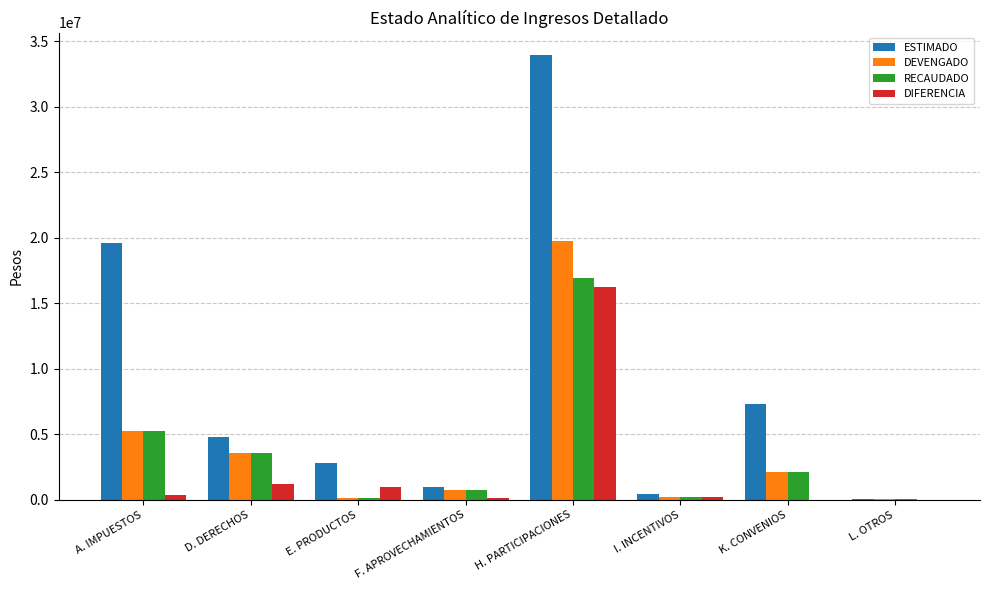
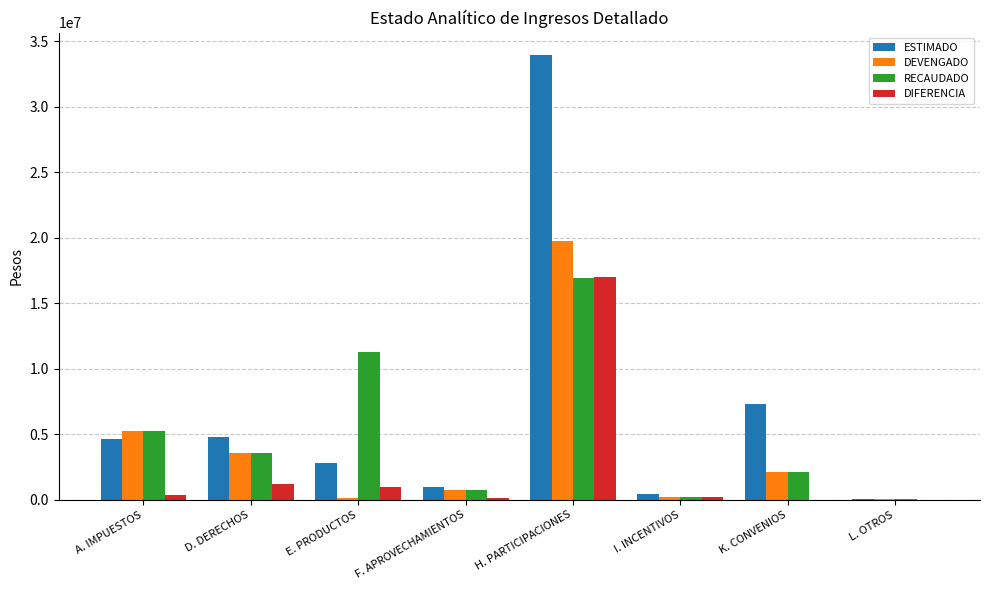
  {
    "ESTIMADO": {
-     "A. IMPUESTOS": 19600000,
+     "A. IMPUESTOS": 4600000,
      "D. DERECHOS": 4800000,
      "E. PRODUCTOS": 2800000,
      "F. APROVECHAMIENTOS": 900000,
      "H. PARTICIPACIONES": 34000000,
      "I. INCENTIVOS": 400000,
      "K. CONVENIOS": 7300000
    },
    "DEVENGADO": {
      "A. IMPUESTOS": 5200000,
      "D. DERECHOS": 3600000,
      "F. APROVECHAMIENTOS": 800000,
      "H. PARTICIPACIONES": 19800000,
      "K. CONVENIOS": 2100000
    },
    "RECAUDADO": {
      "A. IMPUESTOS": 5200000,
      "D. DERECHOS": 3600000,
-     "E. PRODUCTOS": 100000,
+     "E. PRODUCTOS": 11300000,
      "F. APROVECHAMIENTOS": 800000,
      "H. PARTICIPACIONES": 17000000,
      "K. CONVENIOS": 2100000
    },
    "DIFERENCIA": {
      "A. IMPUESTOS": 400000,
      "D. DERECHOS": 1200000,
      "E. PRODUCTOS": 1000000,
-     "H. PARTICIPACIONES": 16300000,
+     "H. PARTICIPACIONES": 17000000,
      "I. INCENTIVOS": 200000,
      "K. CONVENIOS": 0
    }
  }
